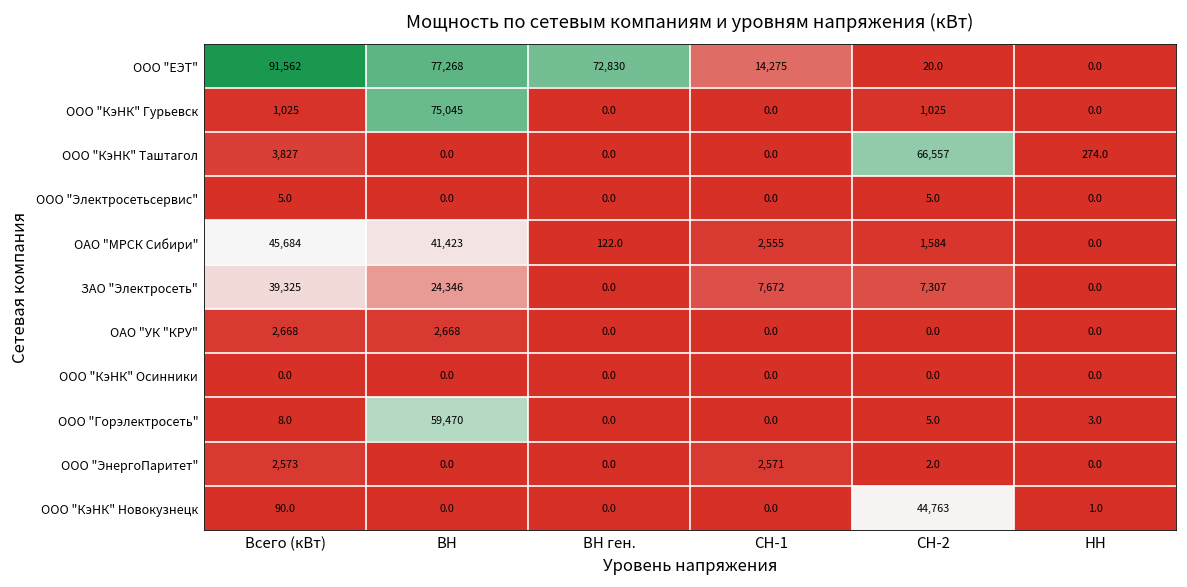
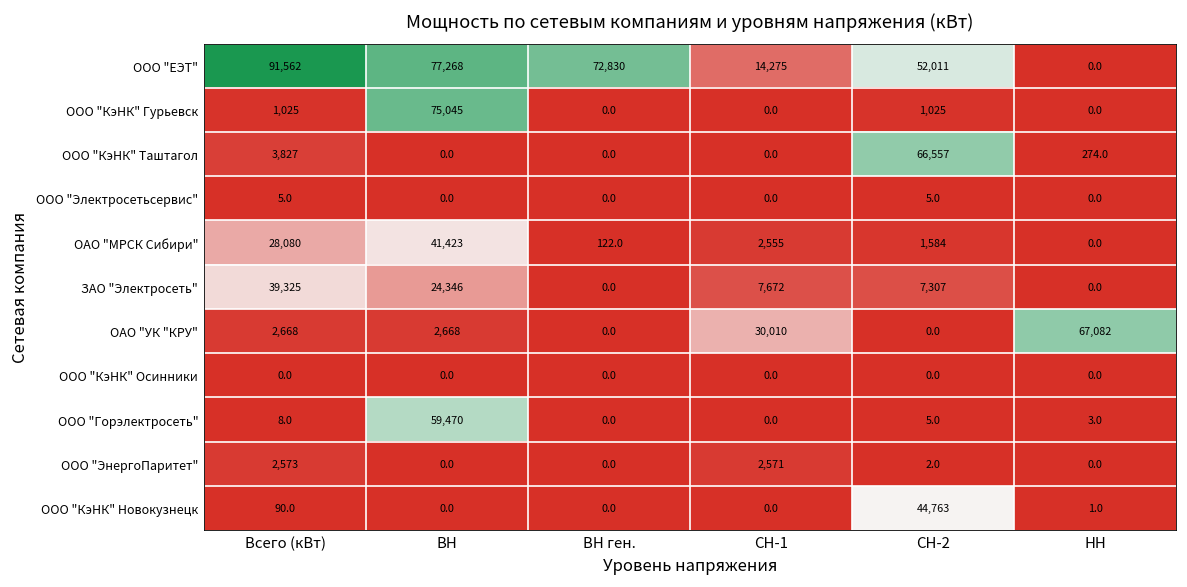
  {
    "ООО \"ЕЭТ\"": {
      "Всего (кВт)": "91,562",
      "ВН": "77,268",
      "ВН ген.": "72,830",
      "СН-1": "14,275",
-     "СН-2": "20.0",
+     "СН-2": "52,011",
      "НН": "0.0"
    },
    "ООО \"КэНК\" Гурьевск": {
      "Всего (кВт)": "1,025",
      "ВН": "75,045",
      "ВН ген.": "0.0",
      "СН-1": "0.0",
      "СН-2": "1,025",
      "НН": "0.0"
    },
    "ООО \"КэНК\" Таштагол": {
      "Всего (кВт)": "3,827",
      "ВН": "0.0",
      "ВН ген.": "0.0",
      "СН-1": "0.0",
      "СН-2": "66,557",
      "НН": "274.0"
    },
    "ООО \"Электросетьсервис\"": {
      "Всего (кВт)": "5.0",
      "ВН": "0.0",
      "ВН ген.": "0.0",
      "СН-1": "0.0",
      "СН-2": "5.0",
      "НН": "0.0"
    },
    "ОАО \"МРСК Сибири\"": {
-     "Всего (кВт)": "45,684",
+     "Всего (кВт)": "28,080",
      "ВН": "41,423",
      "ВН ген.": "122.0",
      "СН-1": "2,555",
      "СН-2": "1,584",
      "НН": "0.0"
    },
    "ЗАО \"Электросеть\"": {
      "Всего (кВт)": "39,325",
      "ВН": "24,346",
      "ВН ген.": "0.0",
      "СН-1": "7,672",
      "СН-2": "7,307",
      "НН": "0.0"
    },
    "ОАО \"УК \"КРУ\"": {
      "Всего (кВт)": "2,668",
      "ВН": "2,668",
      "ВН ген.": "0.0",
-     "СН-1": "0.0",
+     "СН-1": "30,010",
      "СН-2": "0.0",
-     "НН": "0.0"
+     "НН": "67,082"
    },
    "ООО \"КэНК\" Осинники": {
      "Всего (кВт)": "0.0",
      "ВН": "0.0",
      "ВН ген.": "0.0",
      "СН-1": "0.0",
      "СН-2": "0.0",
      "НН": "0.0"
    },
    "ООО \"Горэлектросеть\"": {
      "Всего (кВт)": "8.0",
      "ВН": "59,470",
      "ВН ген.": "0.0",
      "СН-1": "0.0",
      "СН-2": "5.0",
      "НН": "3.0"
    },
    "ООО \"ЭнергоПаритет\"": {
      "Всего (кВт)": "2,573",
      "ВН": "0.0",
      "ВН ген.": "0.0",
      "СН-1": "2,571",
      "СН-2": "2.0",
      "НН": "0.0"
    },
    "ООО \"КэНК\" Новокузнецк": {
      "Всего (кВт)": "90.0",
      "ВН": "0.0",
      "ВН ген.": "0.0",
      "СН-1": "0.0",
      "СН-2": "44,763",
      "НН": "1.0"
    }
  }
